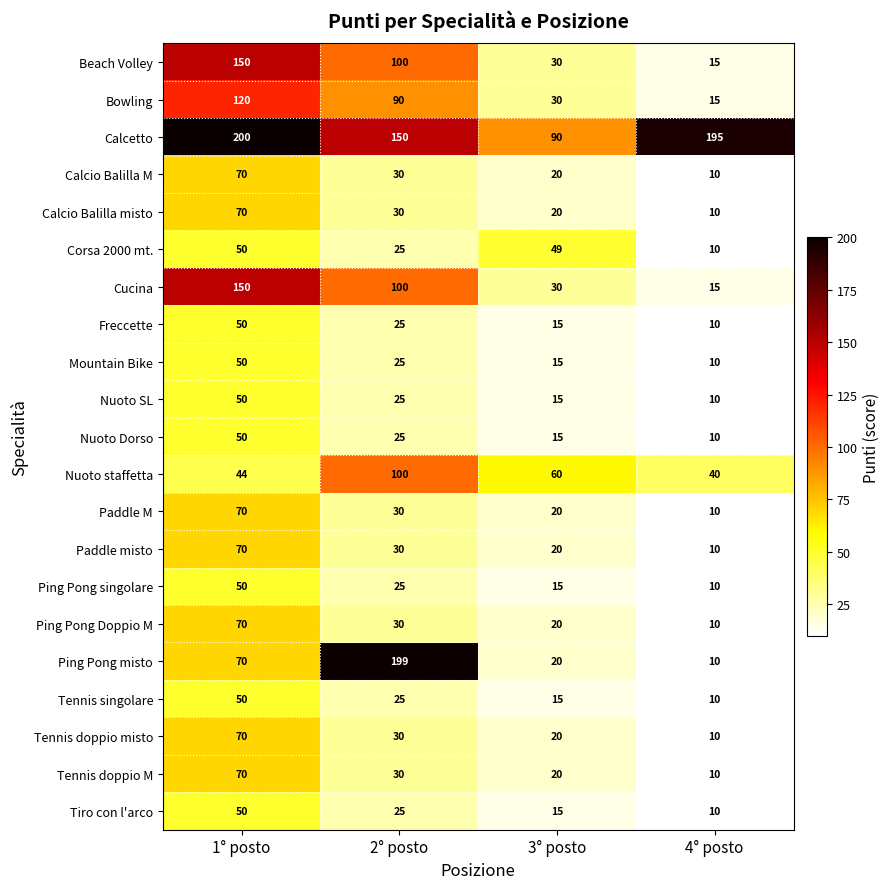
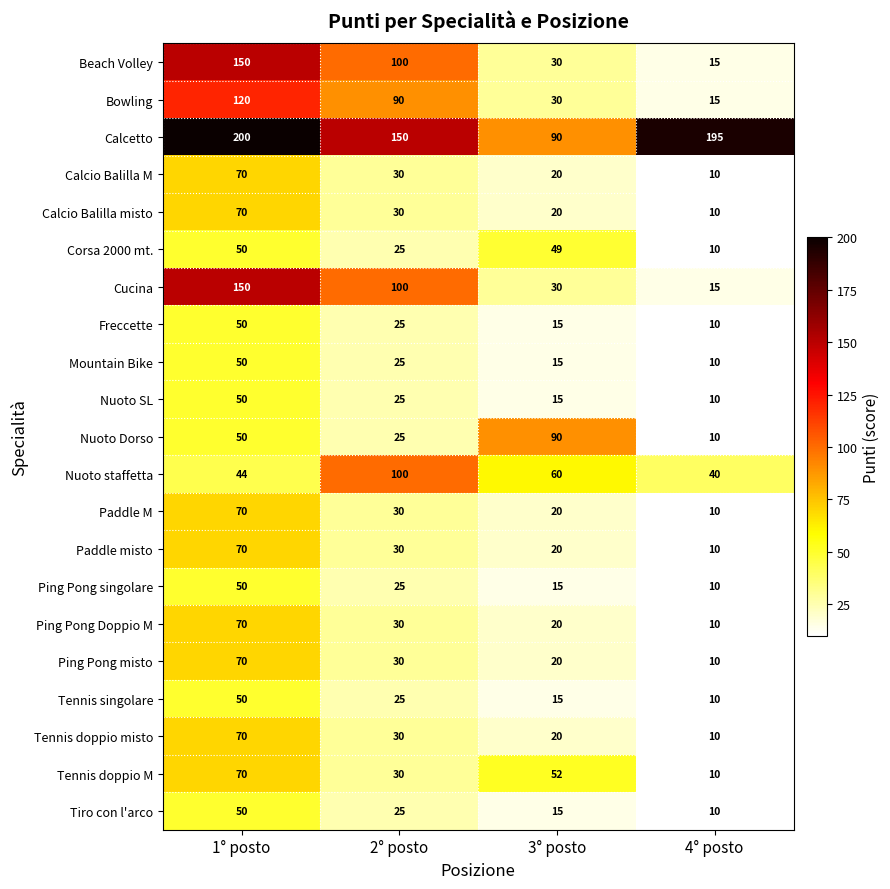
  {
    "Beach Volley": {
      "1° posto": 150,
      "2° posto": 100,
      "3° posto": 30,
      "4° posto": 15
    },
    "Bowling": {
      "1° posto": 120,
      "2° posto": 90,
      "3° posto": 30,
      "4° posto": 15
    },
    "Calcetto": {
      "1° posto": 200,
      "2° posto": 150,
      "3° posto": 90,
      "4° posto": 195
    },
    "Calcio Balilla M": {
      "1° posto": 70,
      "2° posto": 30,
      "3° posto": 20,
      "4° posto": 10
    },
    "Calcio Balilla misto": {
      "1° posto": 70,
      "2° posto": 30,
      "3° posto": 20,
      "4° posto": 10
    },
    "Corsa 2000 mt.": {
      "1° posto": 50,
      "2° posto": 25,
      "3° posto": 49,
      "4° posto": 10
    },
    "Cucina": {
      "1° posto": 150,
      "2° posto": 100,
      "3° posto": 30,
      "4° posto": 15
    },
    "Freccette": {
      "1° posto": 50,
      "2° posto": 25,
      "3° posto": 15,
      "4° posto": 10
    },
    "Mountain Bike": {
      "1° posto": 50,
      "2° posto": 25,
      "3° posto": 15,
      "4° posto": 10
    },
    "Nuoto SL": {
      "1° posto": 50,
      "2° posto": 25,
      "3° posto": 15,
      "4° posto": 10
    },
    "Nuoto Dorso": {
      "1° posto": 50,
      "2° posto": 25,
-     "3° posto": 15,
+     "3° posto": 90,
      "4° posto": 10
    },
    "Nuoto staffetta": {
      "1° posto": 44,
      "2° posto": 100,
      "3° posto": 60,
      "4° posto": 40
    },
    "Paddle M": {
      "1° posto": 70,
      "2° posto": 30,
      "3° posto": 20,
      "4° posto": 10
    },
    "Paddle misto": {
      "1° posto": 70,
      "2° posto": 30,
      "3° posto": 20,
      "4° posto": 10
    },
    "Ping Pong singolare": {
      "1° posto": 50,
      "2° posto": 25,
      "3° posto": 15,
      "4° posto": 10
    },
    "Ping Pong Doppio M": {
      "1° posto": 70,
      "2° posto": 30,
      "3° posto": 20,
      "4° posto": 10
    },
    "Ping Pong misto": {
      "1° posto": 70,
-     "2° posto": 199,
+     "2° posto": 30,
      "3° posto": 20,
      "4° posto": 10
    },
    "Tennis singolare": {
      "1° posto": 50,
      "2° posto": 25,
      "3° posto": 15,
      "4° posto": 10
    },
    "Tennis doppio misto": {
      "1° posto": 70,
      "2° posto": 30,
      "3° posto": 20,
      "4° posto": 10
    },
    "Tennis doppio M": {
      "1° posto": 70,
      "2° posto": 30,
-     "3° posto": 20,
+     "3° posto": 52,
      "4° posto": 10
    },
    "Tiro con l'arco": {
      "1° posto": 50,
      "2° posto": 25,
      "3° posto": 15,
      "4° posto": 10
    }
  }
